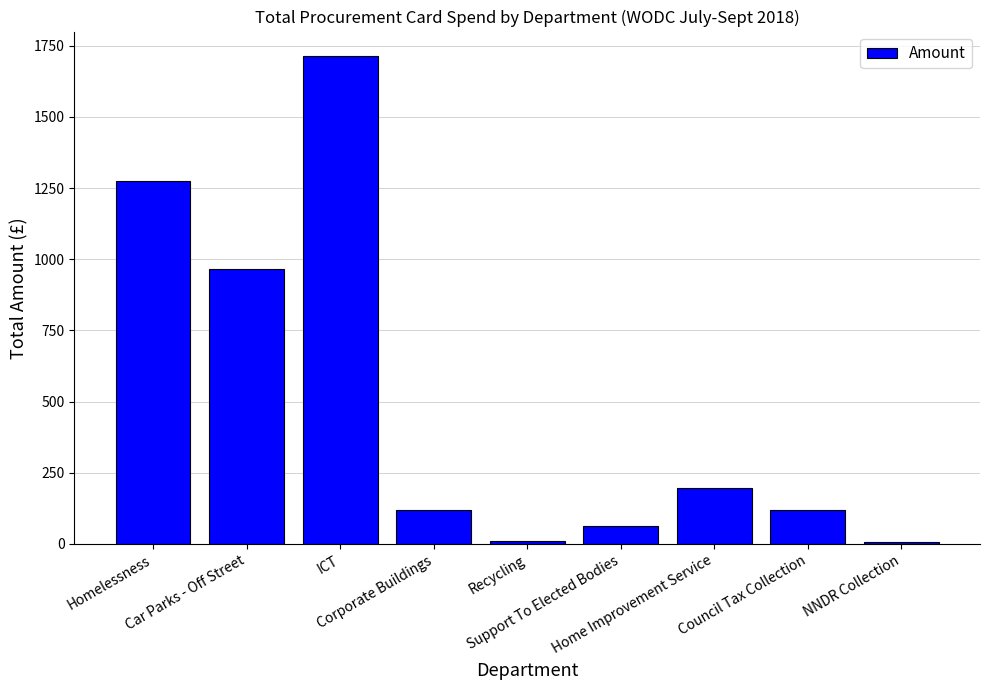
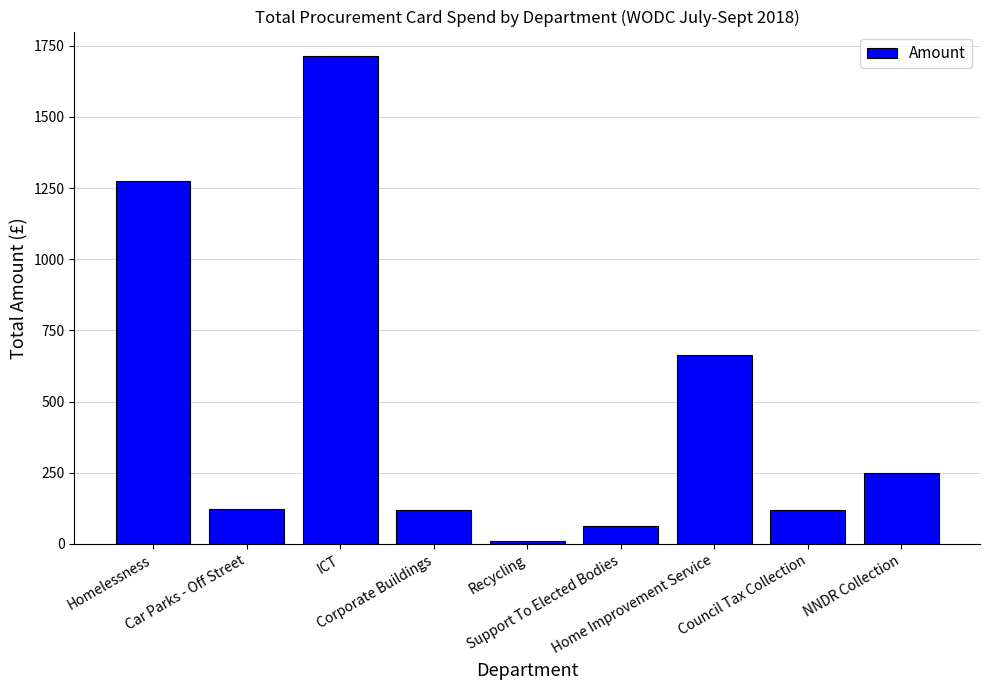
  {
    "Homelessness": 1280,
-   "Car Parks - Off Street": 960,
+   "Car Parks - Off Street": 120,
    "ICT": 1710,
    "Corporate Buildings": 120,
    "Recycling": 10,
    "Support To Elected Bodies": 60,
-   "Home Improvement Service": 200,
+   "Home Improvement Service": 660,
    "Council Tax Collection": 120,
-   "NNDR Collection": 10
+   "NNDR Collection": 250
  }
